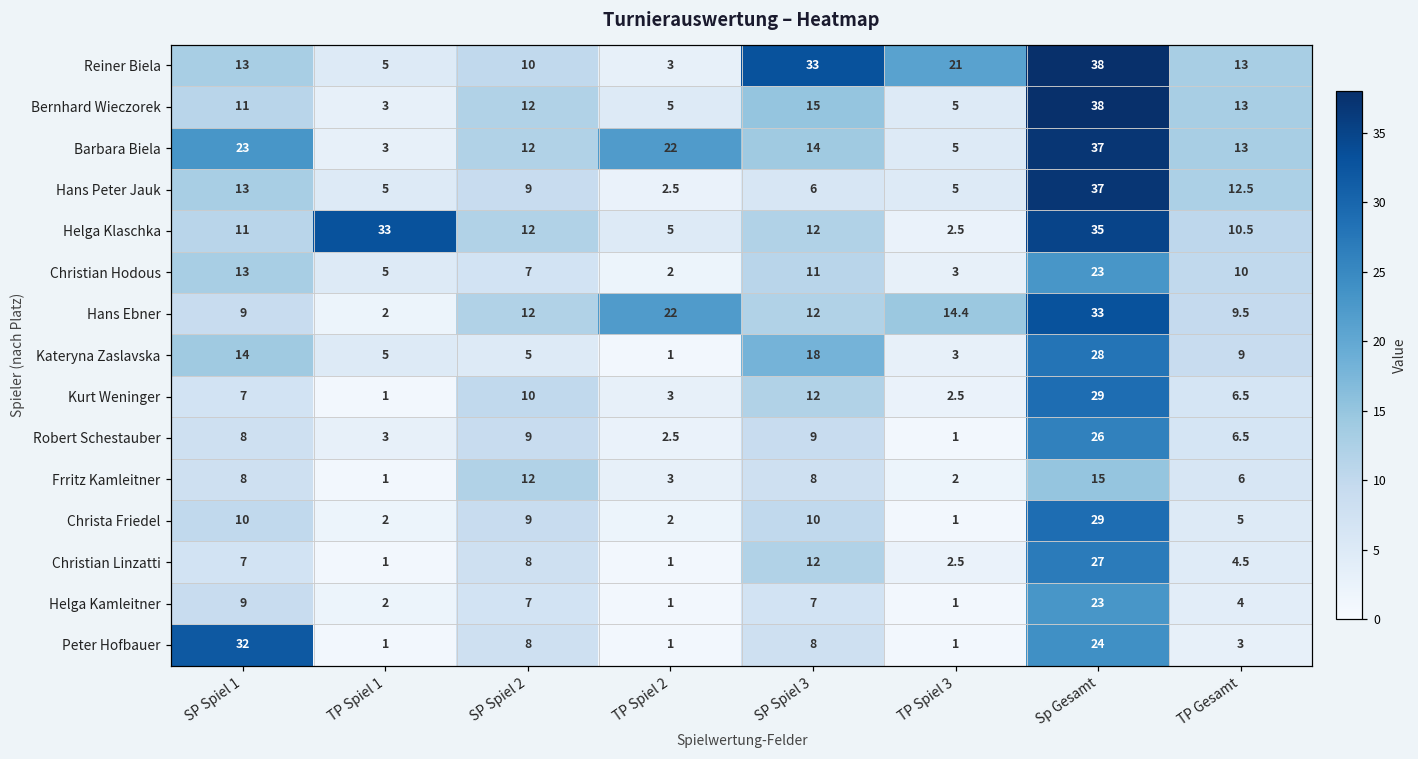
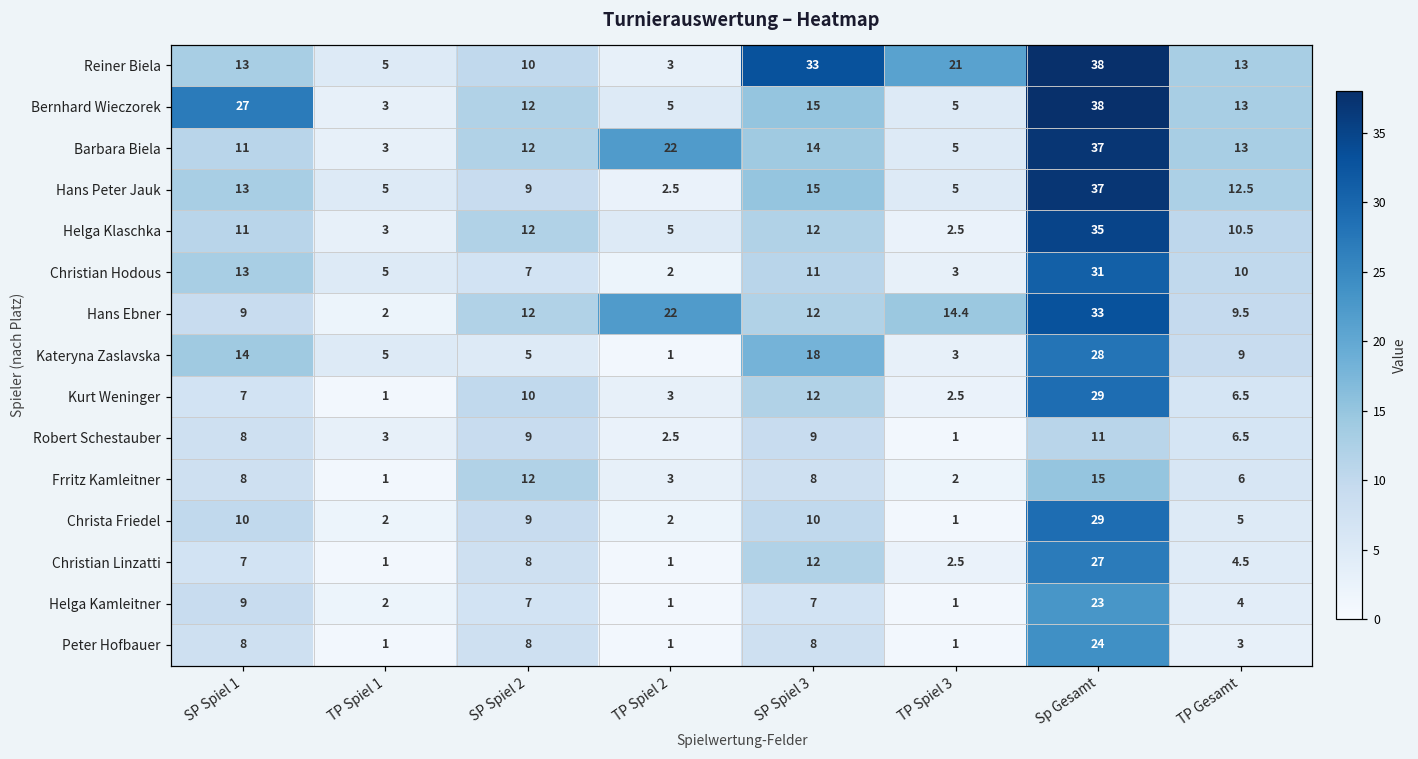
  {
    "Reiner Biela": {
      "SP Spiel 1": 13,
      "TP Spiel 1": 5,
      "SP Spiel 2": 10,
      "TP Spiel 2": 3,
      "SP Spiel 3": 33,
      "TP Spiel 3": 21,
      "Sp Gesamt": 38,
      "TP Gesamt": 13
    },
    "Bernhard Wieczorek": {
-     "SP Spiel 1": 11,
+     "SP Spiel 1": 27,
      "TP Spiel 1": 3,
      "SP Spiel 2": 12,
      "TP Spiel 2": 5,
      "SP Spiel 3": 15,
      "TP Spiel 3": 5,
      "Sp Gesamt": 38,
      "TP Gesamt": 13
    },
    "Barbara Biela": {
-     "SP Spiel 1": 23,
+     "SP Spiel 1": 11,
      "TP Spiel 1": 3,
      "SP Spiel 2": 12,
      "TP Spiel 2": 22,
      "SP Spiel 3": 14,
      "TP Spiel 3": 5,
      "Sp Gesamt": 37,
      "TP Gesamt": 13
    },
    "Hans Peter Jauk": {
      "SP Spiel 1": 13,
      "TP Spiel 1": 5,
      "SP Spiel 2": 9,
      "TP Spiel 2": 2.5,
-     "SP Spiel 3": 6,
+     "SP Spiel 3": 15,
      "TP Spiel 3": 5,
      "Sp Gesamt": 37,
      "TP Gesamt": 12.5
    },
    "Helga Klaschka": {
      "SP Spiel 1": 11,
-     "TP Spiel 1": 33,
+     "TP Spiel 1": 3,
      "SP Spiel 2": 12,
      "TP Spiel 2": 5,
      "SP Spiel 3": 12,
      "TP Spiel 3": 2.5,
      "Sp Gesamt": 35,
      "TP Gesamt": 10.5
    },
    "Christian Hodous": {
      "SP Spiel 1": 13,
      "TP Spiel 1": 5,
      "SP Spiel 2": 7,
      "TP Spiel 2": 2,
      "SP Spiel 3": 11,
      "TP Spiel 3": 3,
-     "Sp Gesamt": 23,
+     "Sp Gesamt": 31,
      "TP Gesamt": 10
    },
    "Hans Ebner": {
      "SP Spiel 1": 9,
      "TP Spiel 1": 2,
      "SP Spiel 2": 12,
      "TP Spiel 2": 22,
      "SP Spiel 3": 12,
      "TP Spiel 3": 14.4,
      "Sp Gesamt": 33,
      "TP Gesamt": 9.5
    },
    "Kateryna Zaslavska": {
      "SP Spiel 1": 14,
      "TP Spiel 1": 5,
      "SP Spiel 2": 5,
      "TP Spiel 2": 1,
      "SP Spiel 3": 18,
      "TP Spiel 3": 3,
      "Sp Gesamt": 28,
      "TP Gesamt": 9
    },
    "Kurt Weninger": {
      "SP Spiel 1": 7,
      "TP Spiel 1": 1,
      "SP Spiel 2": 10,
      "TP Spiel 2": 3,
      "SP Spiel 3": 12,
      "TP Spiel 3": 2.5,
      "Sp Gesamt": 29,
      "TP Gesamt": 6.5
    },
    "Robert Schestauber": {
      "SP Spiel 1": 8,
      "TP Spiel 1": 3,
      "SP Spiel 2": 9,
      "TP Spiel 2": 2.5,
      "SP Spiel 3": 9,
      "TP Spiel 3": 1,
-     "Sp Gesamt": 26,
+     "Sp Gesamt": 11,
      "TP Gesamt": 6.5
    },
    "Frritz Kamleitner": {
      "SP Spiel 1": 8,
      "TP Spiel 1": 1,
      "SP Spiel 2": 12,
      "TP Spiel 2": 3,
      "SP Spiel 3": 8,
      "TP Spiel 3": 2,
      "Sp Gesamt": 15,
      "TP Gesamt": 6
    },
    "Christa Friedel": {
      "SP Spiel 1": 10,
      "TP Spiel 1": 2,
      "SP Spiel 2": 9,
      "TP Spiel 2": 2,
      "SP Spiel 3": 10,
      "TP Spiel 3": 1,
      "Sp Gesamt": 29,
      "TP Gesamt": 5
    },
    "Christian Linzatti": {
      "SP Spiel 1": 7,
      "TP Spiel 1": 1,
      "SP Spiel 2": 8,
      "TP Spiel 2": 1,
      "SP Spiel 3": 12,
      "TP Spiel 3": 2.5,
      "Sp Gesamt": 27,
      "TP Gesamt": 4.5
    },
    "Helga Kamleitner": {
      "SP Spiel 1": 9,
      "TP Spiel 1": 2,
      "SP Spiel 2": 7,
      "TP Spiel 2": 1,
      "SP Spiel 3": 7,
      "TP Spiel 3": 1,
      "Sp Gesamt": 23,
      "TP Gesamt": 4
    },
    "Peter Hofbauer": {
-     "SP Spiel 1": 32,
+     "SP Spiel 1": 8,
      "TP Spiel 1": 1,
      "SP Spiel 2": 8,
      "TP Spiel 2": 1,
      "SP Spiel 3": 8,
      "TP Spiel 3": 1,
      "Sp Gesamt": 24,
      "TP Gesamt": 3
    }
  }
